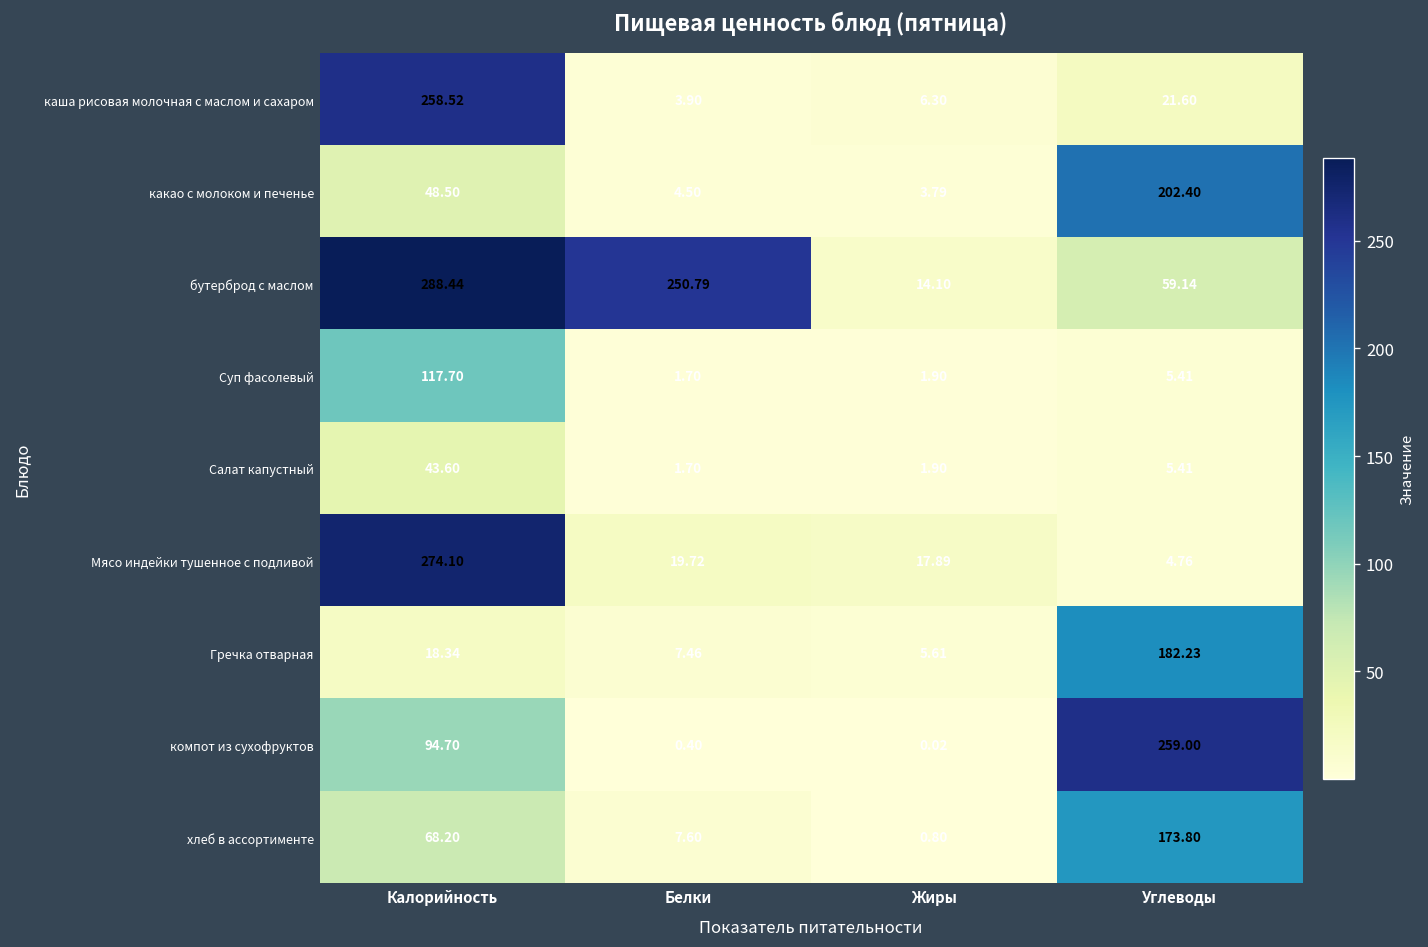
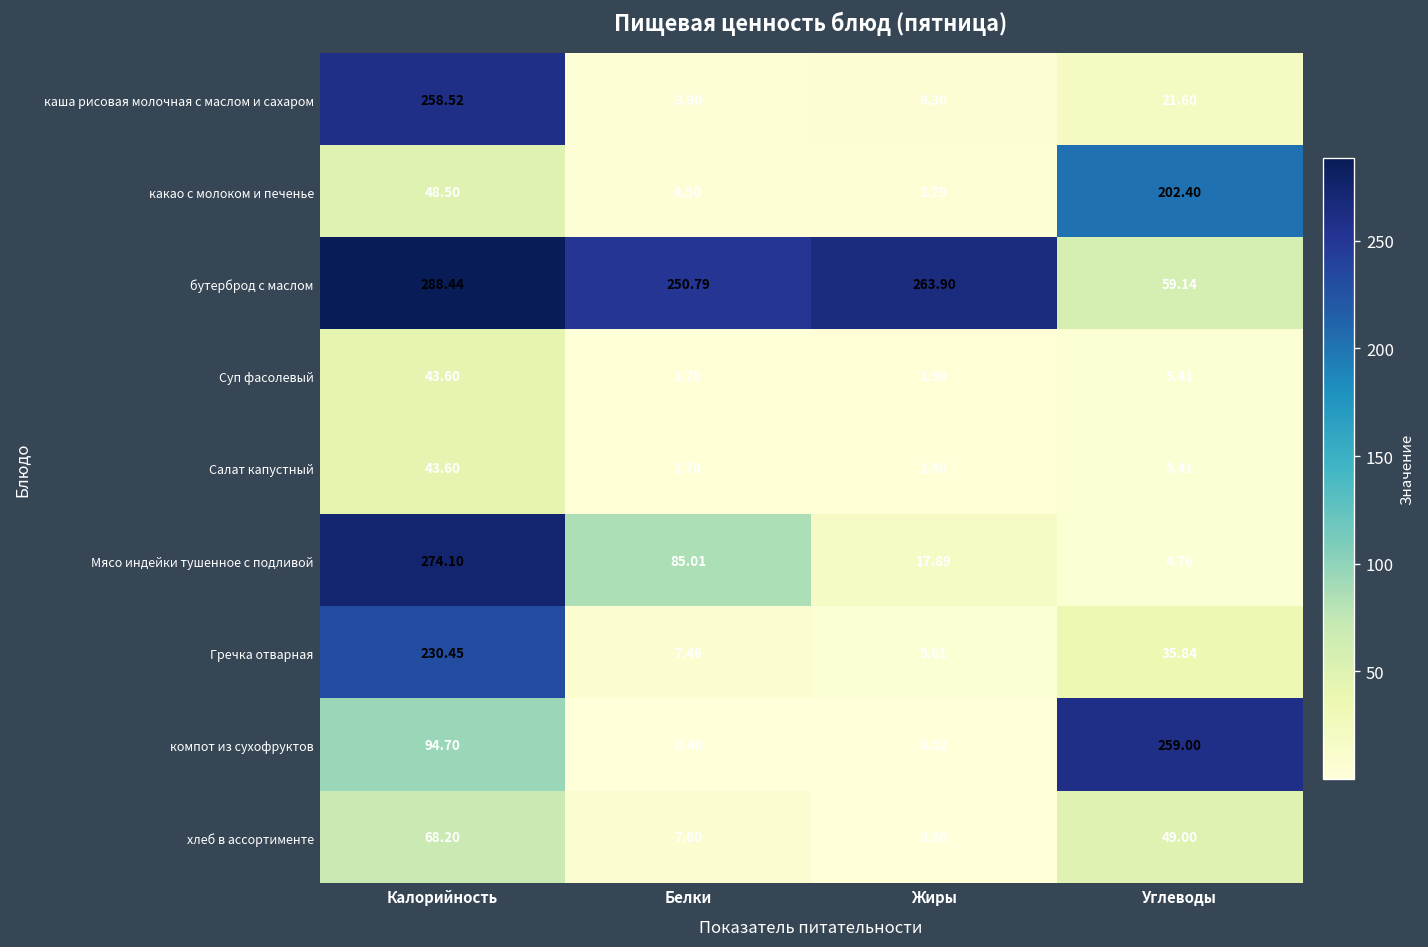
  {
    "каша рисовая молочная с маслом и сахаром": {
      "Калорийность": 258.52,
      "Углеводы": 21.60
    },
    "какао с молоком и печенье": {
      "Калорийность": 48.50,
      "Углеводы": 202.40
    },
    "бутерброд с маслом": {
      "Калорийность": 288.44,
      "Белки": 250.79,
-     "Жиры": 14.10,
+     "Жиры": 263.90,
      "Углеводы": 59.14
    },
    "Суп фасолевый": {
-     "Калорийность": 117.70
+     "Калорийность": 43.60
    },
    "Салат капустный": {
      "Калорийность": 43.60
    },
    "Мясо индейки тушенное с подливой": {
      "Калорийность": 274.10,
-     "Белки": 19.72,
+     "Белки": 85.01,
      "Жиры": 17.89
    },
    "Гречка отварная": {
-     "Калорийность": 18.34,
-     "Углеводы": 182.23
+     "Калорийность": 230.45,
+     "Углеводы": 35.84
    },
    "компот из сухофруктов": {
      "Калорийность": 94.70,
      "Углеводы": 259.00
    },
    "хлеб в ассортименте": {
      "Калорийность": 68.20,
-     "Углеводы": 173.80
+     "Углеводы": 49.00
    }
  }
